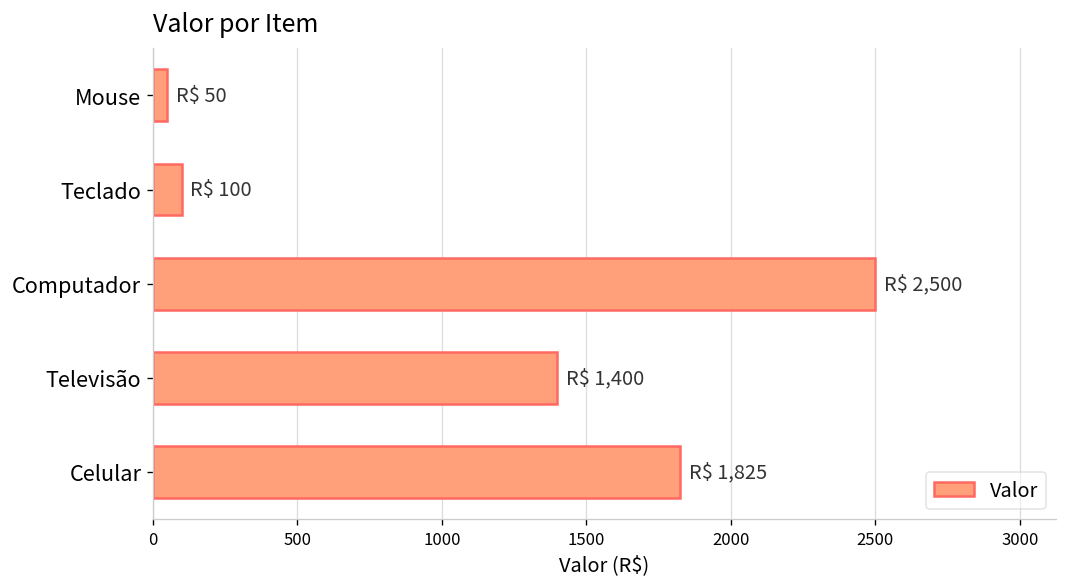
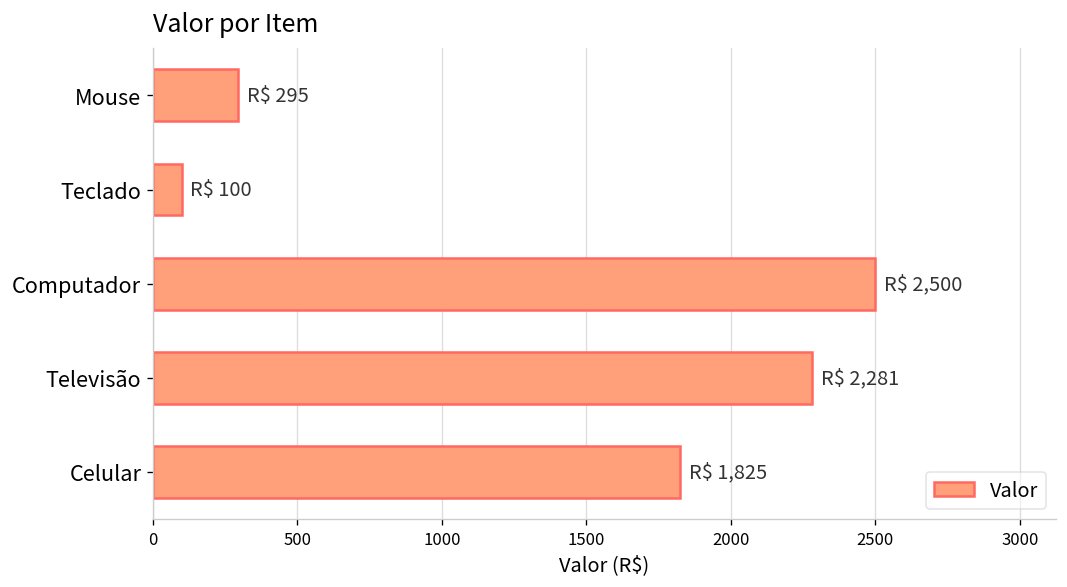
  {
-   "Mouse": "50",
+   "Mouse": "295",
    "Teclado": "100",
    "Computador": "2,500",
-   "Televisão": "1,400",
+   "Televisão": "2,281",
    "Celular": "1,825"
  }
